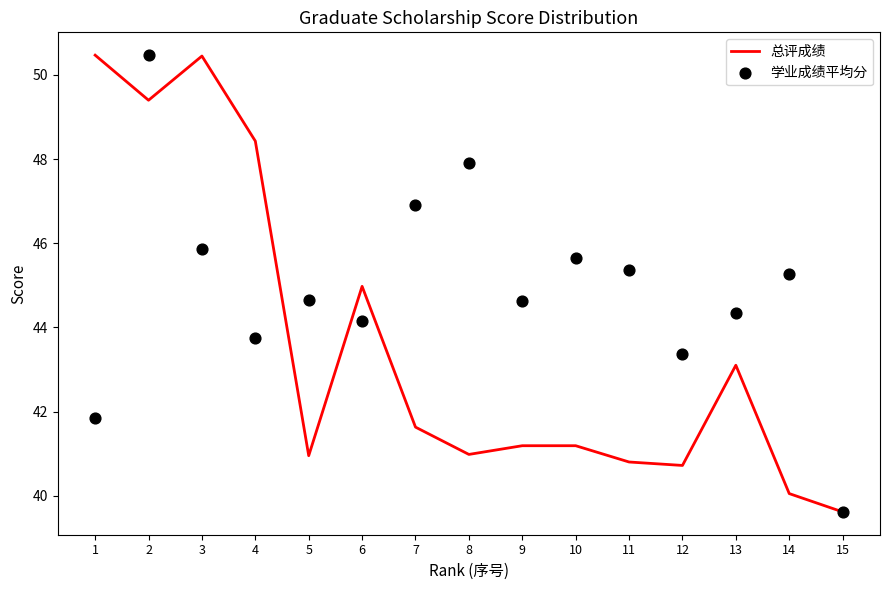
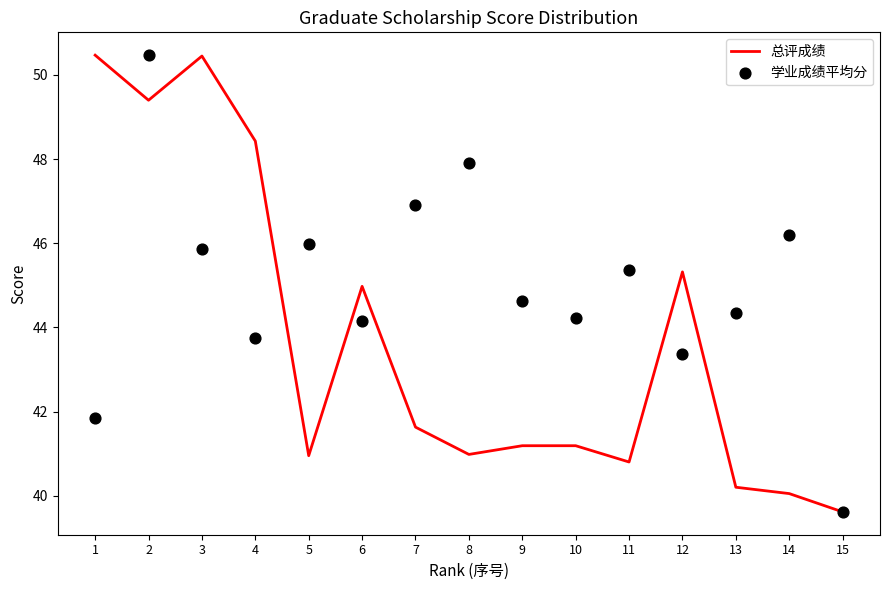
  {
    "总评成绩": {
      "1": 50.5,
      "2": 49.4,
      "3": 50.5,
      "4": 48.4,
      "5": 41.0,
      "6": 45.0,
      "7": 41.6,
      "8": 41.0,
      "9": 41.2,
      "10": 41.2,
      "11": 40.8,
-     "12": 40.7,
-     "13": 43.1,
+     "12": 45.3,
+     "13": 40.2,
      "14": 40.0
    },
    "学业成绩平均分": {
-     "5": 44.6,
-     "10": 45.7,
-     "14": 45.3
+     "5": 46.0,
+     "10": 44.2,
+     "14": 46.2
    }
  }
